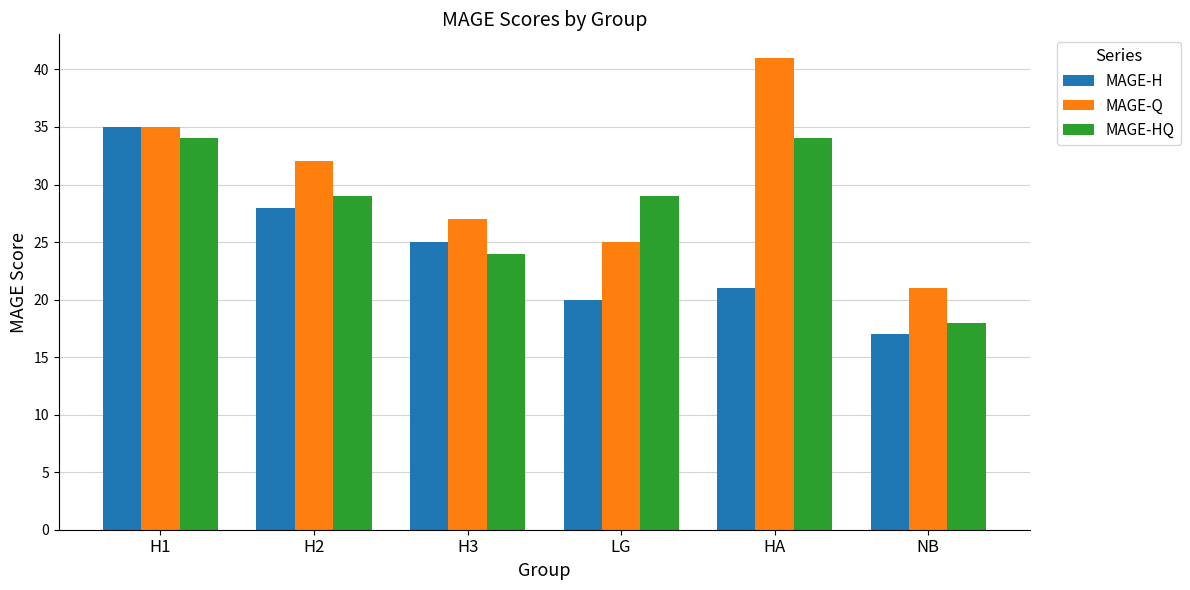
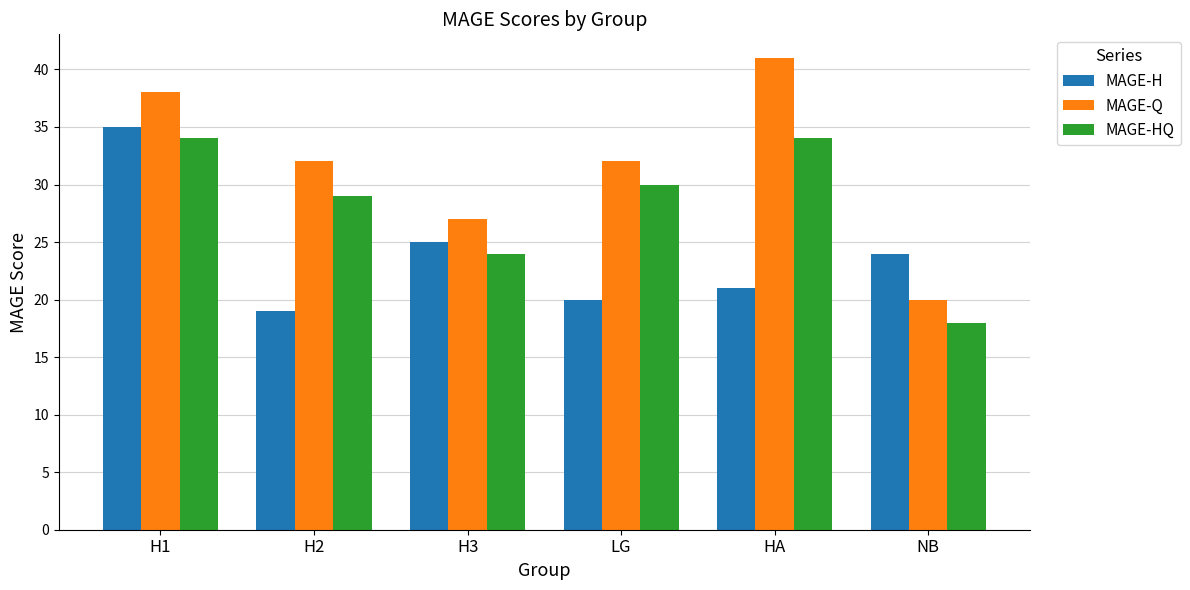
  {
    "MAGE-H": {
      "H1": 35,
-     "H2": 28,
+     "H2": 19,
      "H3": 25,
      "LG": 20,
      "HA": 21,
-     "NB": 17
+     "NB": 24
    },
    "MAGE-Q": {
-     "H1": 35,
+     "H1": 38,
      "H2": 32,
      "H3": 27,
-     "LG": 25,
+     "LG": 32,
      "HA": 41,
-     "NB": 21
+     "NB": 20
    },
    "MAGE-HQ": {
      "H1": 34,
      "H2": 29,
      "H3": 24,
-     "LG": 29,
+     "LG": 30,
      "HA": 34,
      "NB": 18
    }
  }
